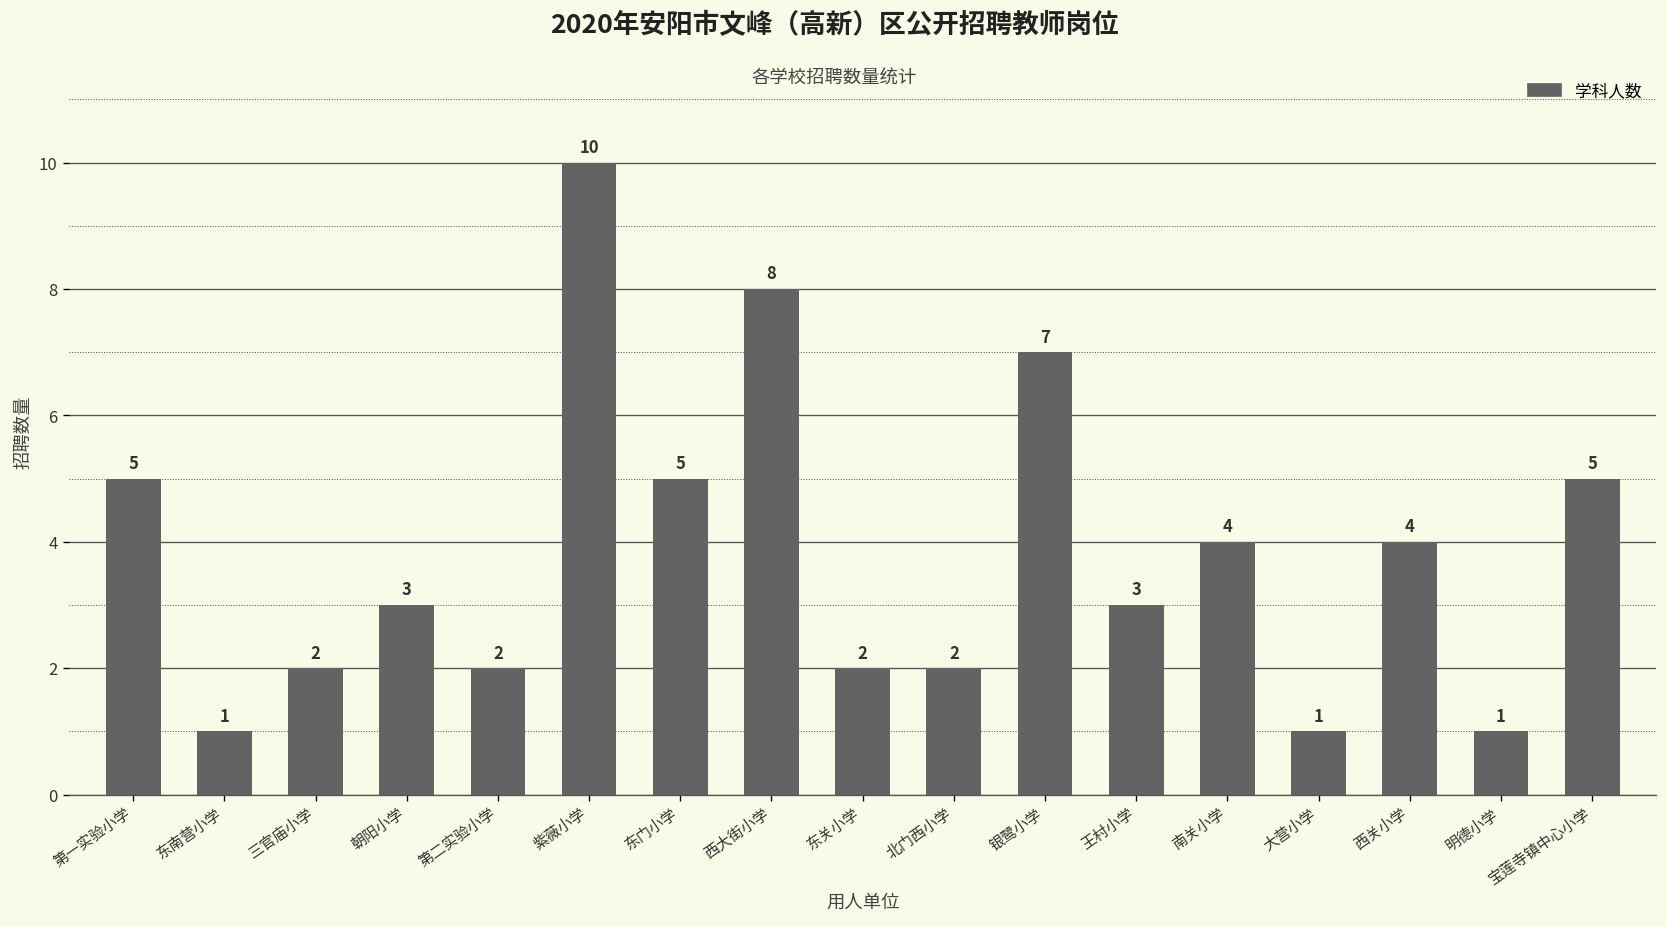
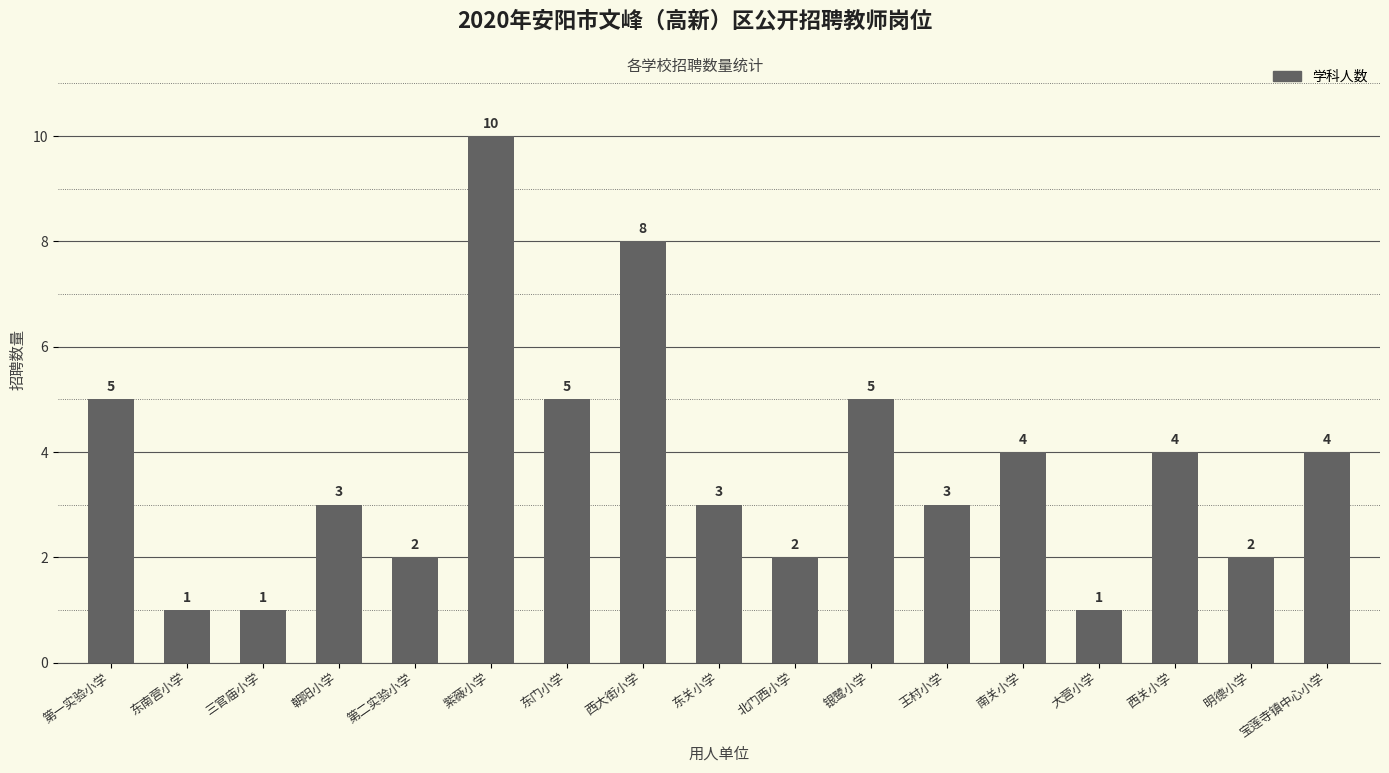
  {
    "第一实验小学": 5,
    "东南营小学": 1,
-   "三官庙小学": 2,
+   "三官庙小学": 1,
    "朝阳小学": 3,
    "第二实验小学": 2,
    "紫薇小学": 10,
    "东门小学": 5,
    "西大街小学": 8,
-   "东关小学": 2,
+   "东关小学": 3,
    "北门西小学": 2,
-   "银鹭小学": 7,
+   "银鹭小学": 5,
    "王村小学": 3,
    "南关小学": 4,
    "大营小学": 1,
    "西关小学": 4,
-   "明德小学": 1,
-   "宝莲寺镇中心小学": 5
+   "明德小学": 2,
+   "宝莲寺镇中心小学": 4
  }
